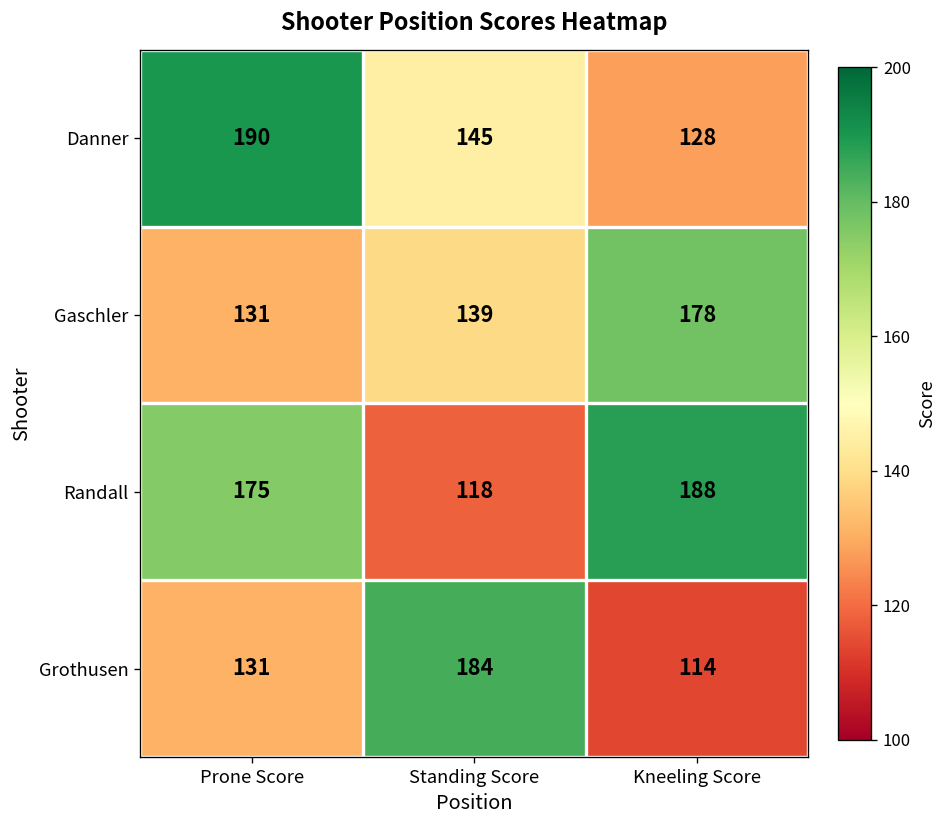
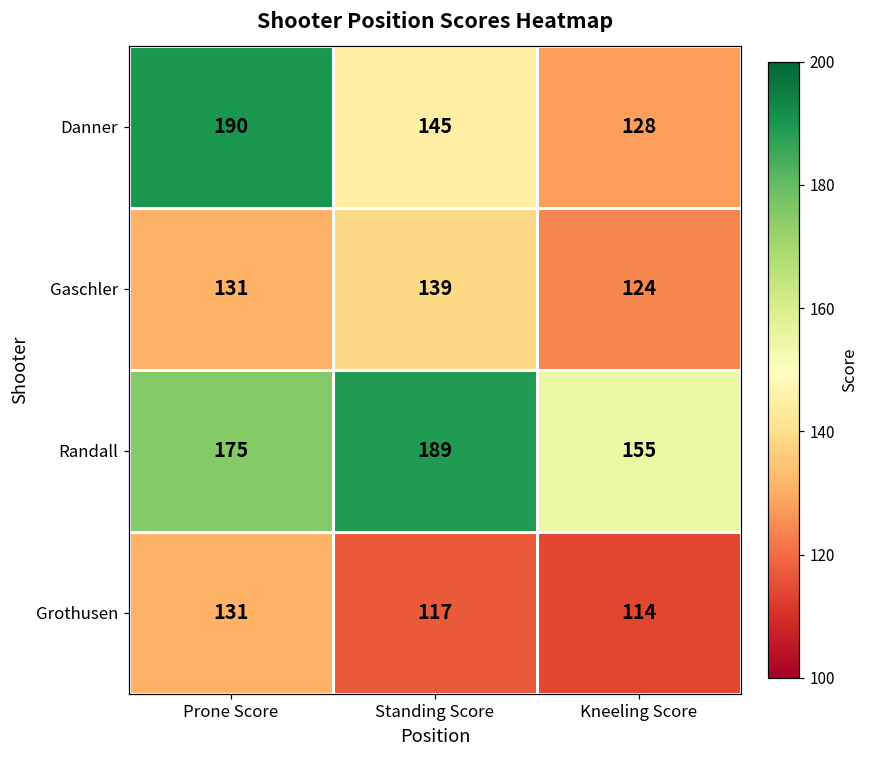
  {
    "Danner": {
      "Prone Score": 190,
      "Standing Score": 145,
      "Kneeling Score": 128
    },
    "Gaschler": {
      "Prone Score": 131,
      "Standing Score": 139,
-     "Kneeling Score": 178
+     "Kneeling Score": 124
    },
    "Randall": {
      "Prone Score": 175,
-     "Standing Score": 118,
-     "Kneeling Score": 188
+     "Standing Score": 189,
+     "Kneeling Score": 155
    },
    "Grothusen": {
      "Prone Score": 131,
-     "Standing Score": 184,
+     "Standing Score": 117,
      "Kneeling Score": 114
    }
  }
